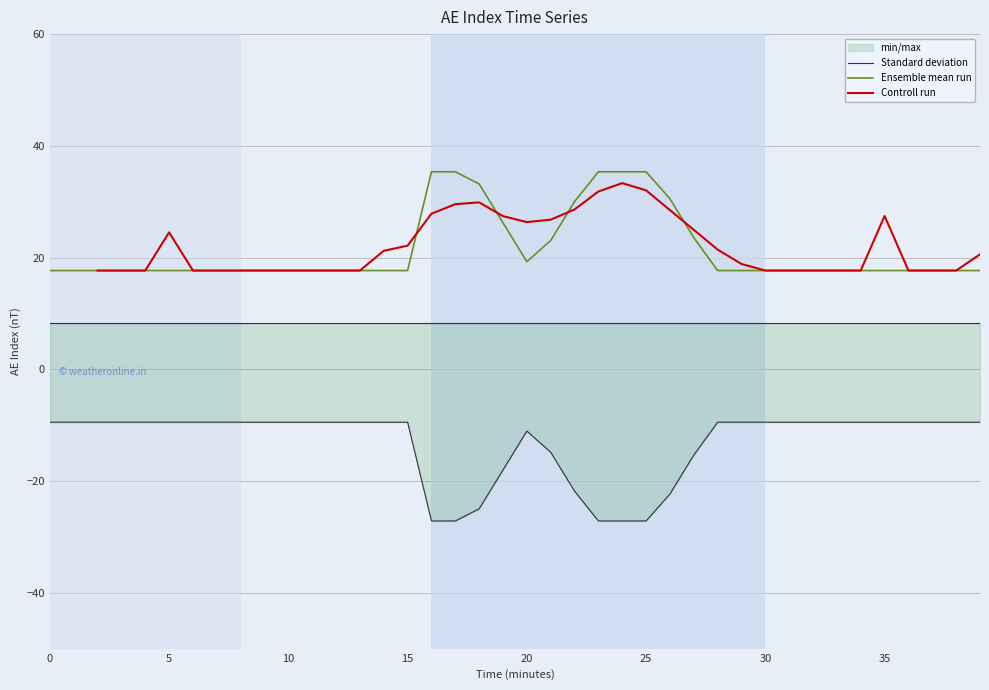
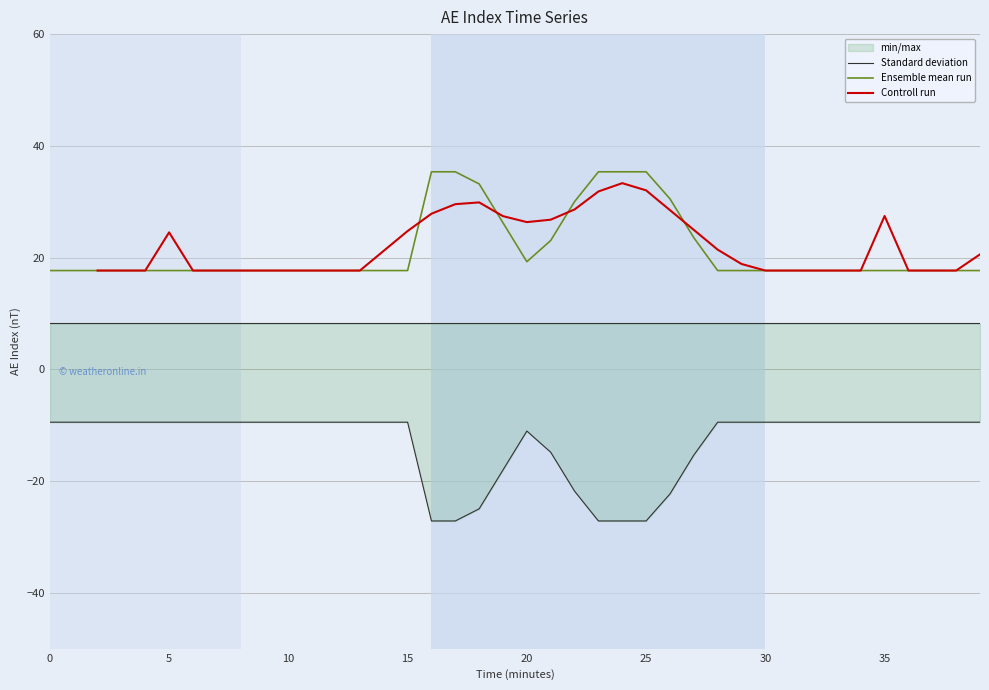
  {
    "min/max": {
      "0": 8,
      "5": 8,
      "10": 8,
      "15": 8,
      "35": 8
    },
    "Ensemble mean run": {
      "0": 18,
      "5": 18,
      "15": 18,
      "35": 18
    },
    "Controll run": {
      "5": 25,
-     "15": 22,
+     "15": 25,
      "35": 27
    }
  }
